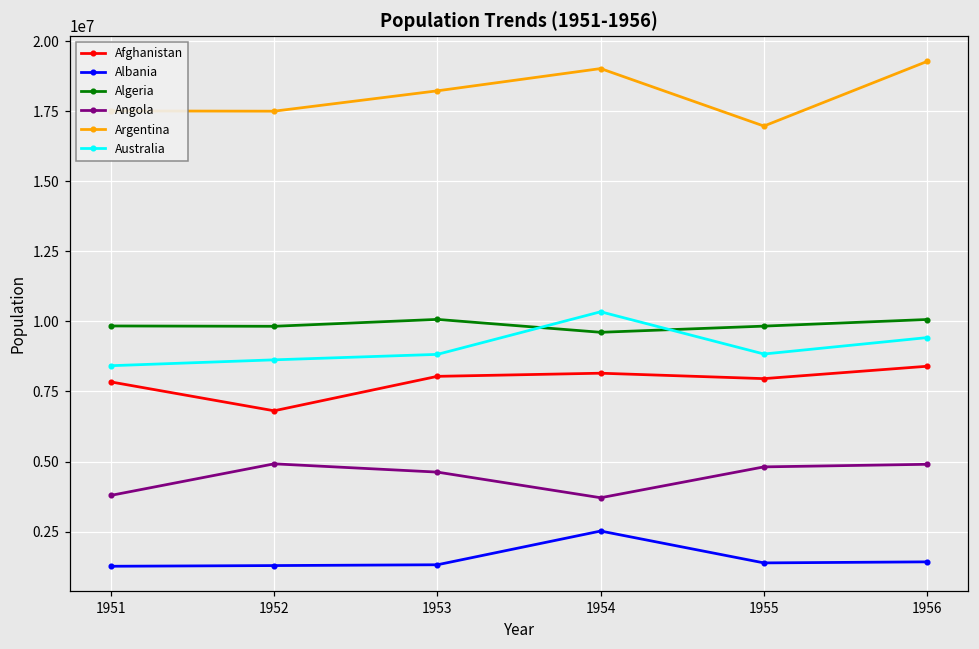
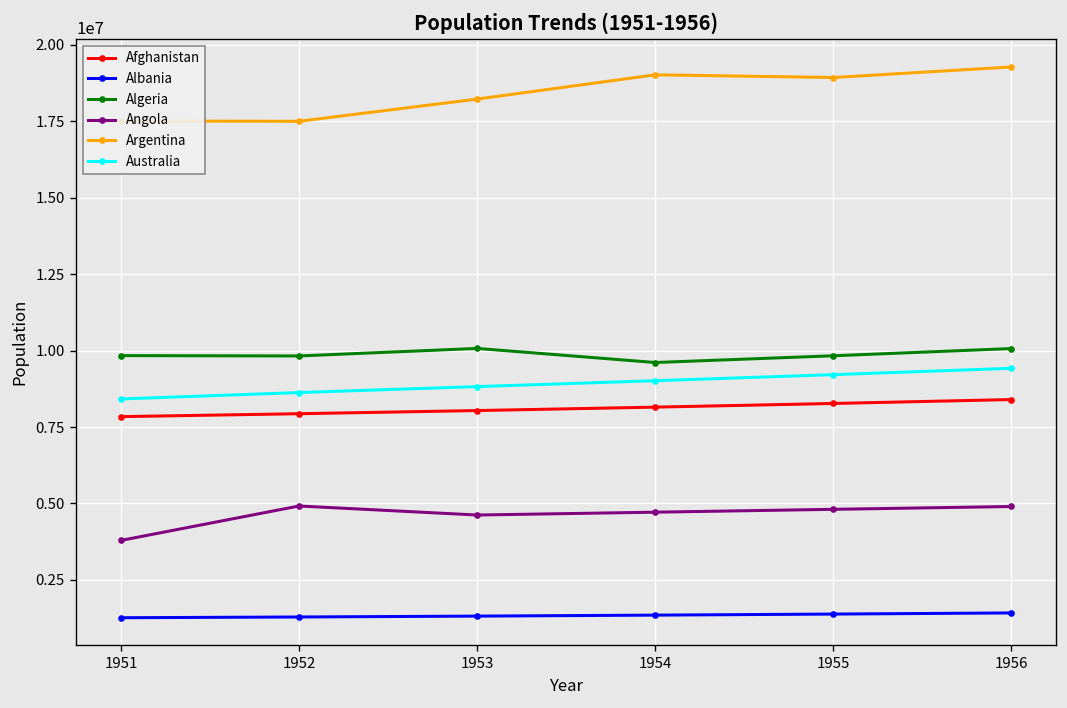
  {
    "Afghanistan": {
      "1951": 7800000,
-     "1952": 6800000,
+     "1952": 7900000,
      "1953": 8000000,
      "1954": 8200000,
-     "1955": 8000000,
+     "1955": 8300000,
      "1956": 8400000
    },
    "Albania": {
      "1951": 1300000,
      "1952": 1300000,
      "1953": 1300000,
-     "1954": 2500000,
+     "1954": 1300000,
      "1955": 1400000,
      "1956": 1400000
    },
    "Algeria": {
      "1951": 9800000,
      "1952": 9800000,
      "1953": 10100000,
      "1954": 9600000,
      "1955": 9800000,
      "1956": 10100000
    },
    "Angola": {
      "1951": 3800000,
      "1952": 4900000,
      "1953": 4600000,
-     "1954": 3700000,
+     "1954": 4700000,
      "1955": 4800000,
      "1956": 4900000
    },
    "Argentina": {
      "1952": 17500000,
      "1953": 18200000,
      "1954": 19000000,
-     "1955": 17000000,
+     "1955": 18900000,
      "1956": 19300000
    },
    "Australia": {
      "1951": 8400000,
      "1952": 8600000,
      "1953": 8800000,
-     "1954": 10300000,
-     "1955": 8800000,
+     "1954": 9000000,
+     "1955": 9200000,
      "1956": 9400000
    }
  }
